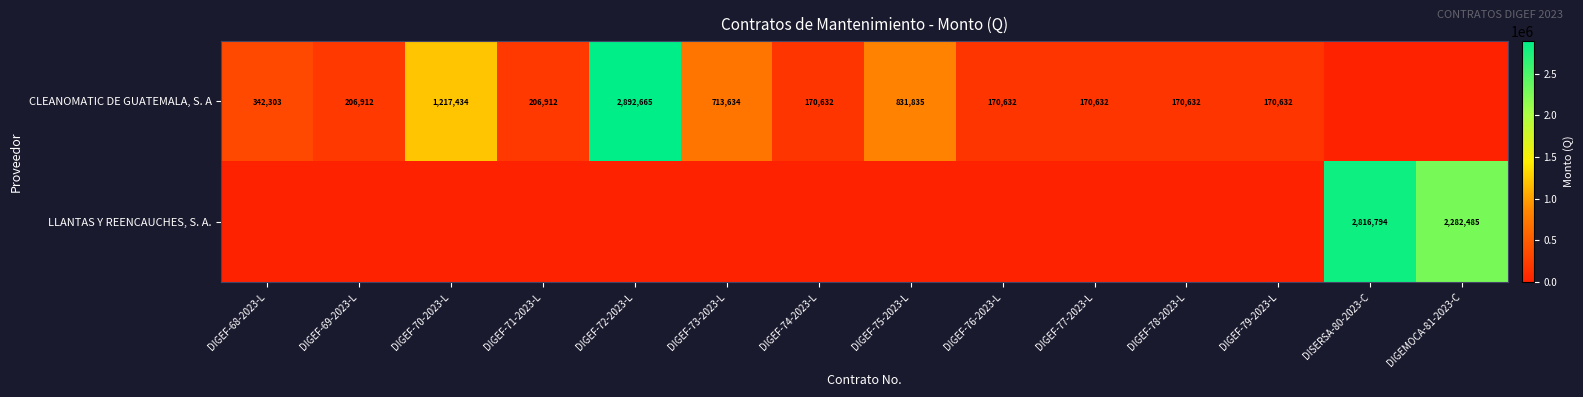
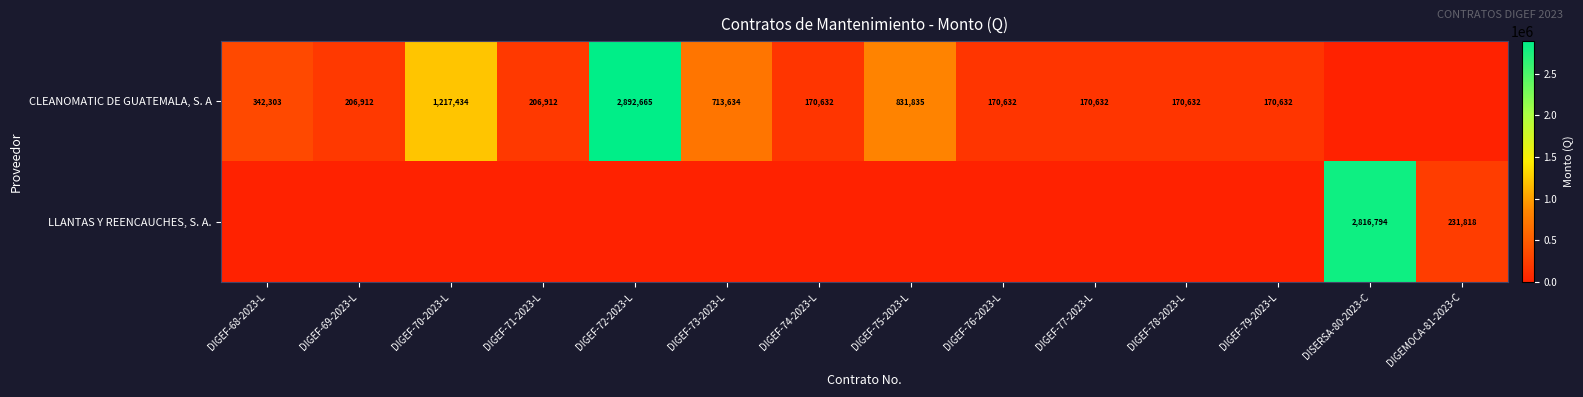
  {
    "CLEANOMATIC DE GUATEMALA, S. A": {
      "DIGEF-68-2023-L": "342,303",
      "DIGEF-69-2023-L": "206,912",
      "DIGEF-70-2023-L": "1,217,434",
      "DIGEF-71-2023-L": "206,912",
      "DIGEF-72-2023-L": "2,892,665",
      "DIGEF-73-2023-L": "713,634",
      "DIGEF-74-2023-L": "170,632",
      "DIGEF-75-2023-L": "831,835",
      "DIGEF-76-2023-L": "170,632",
      "DIGEF-77-2023-L": "170,632",
      "DIGEF-78-2023-L": "170,632",
      "DIGEF-79-2023-L": "170,632"
    },
    "LLANTAS Y REENCAUCHES, S. A.": {
      "DISERSA-80-2023-C": "2,816,794",
-     "DIGEMOCA-81-2023-C": "2,282,485"
+     "DIGEMOCA-81-2023-C": "231,818"
    }
  }
